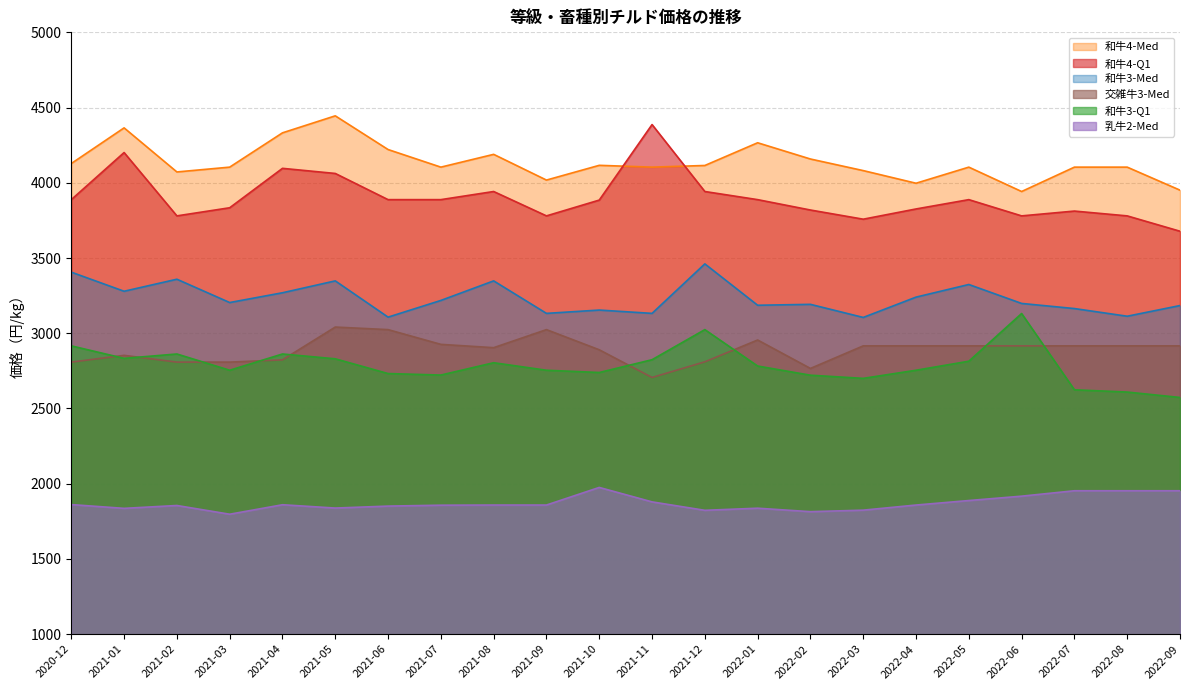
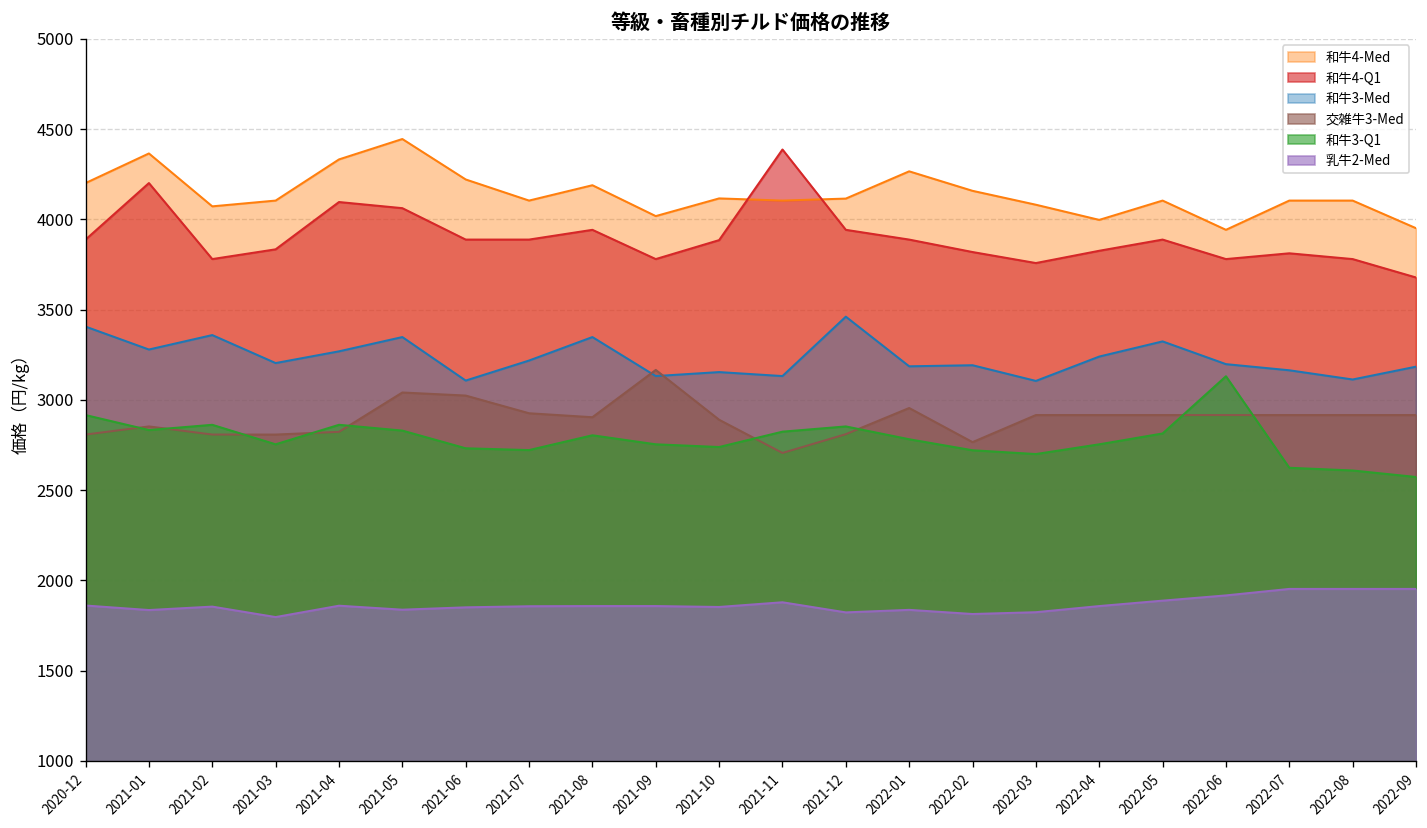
  {
    "和牛4-Med": {
-     "2020-12": 4130,
+     "2020-12": 4200,
      "2021-01": 4370,
      "2021-02": 4070,
      "2021-03": 4100,
      "2021-04": 4330,
      "2021-05": 4450,
      "2021-06": 4220,
      "2021-07": 4100,
      "2021-08": 4190,
      "2021-09": 4020,
      "2021-10": 4120,
      "2021-11": 4100,
      "2021-12": 4120,
      "2022-01": 4270,
      "2022-02": 4160,
      "2022-03": 4080,
      "2022-04": 4000,
      "2022-05": 4100,
      "2022-06": 3940,
      "2022-07": 4100,
      "2022-08": 4100,
      "2022-09": 3950
    },
    "和牛4-Q1": {
      "2020-12": 3890,
      "2021-01": 4200,
      "2021-02": 3780,
      "2021-03": 3830,
      "2021-04": 4100,
      "2021-05": 4060,
      "2021-06": 3890,
      "2021-07": 3890,
      "2021-08": 3940,
      "2021-09": 3780,
      "2021-10": 3890,
      "2021-11": 4390,
      "2021-12": 3940,
      "2022-01": 3890,
      "2022-02": 3820,
      "2022-03": 3760,
      "2022-04": 3830,
      "2022-05": 3890,
      "2022-06": 3780,
      "2022-07": 3810,
      "2022-08": 3780,
      "2022-09": 3680
    },
    "和牛3-Med": {
      "2020-12": 3410,
      "2021-01": 3280,
      "2021-02": 3360,
      "2021-03": 3200,
      "2021-04": 3270,
      "2021-05": 3350,
      "2021-06": 3110,
      "2021-07": 3220,
      "2021-08": 3350,
      "2021-09": 3130,
      "2021-10": 3150,
      "2021-11": 3130,
      "2021-12": 3460,
      "2022-01": 3190,
      "2022-02": 3190,
      "2022-03": 3110,
      "2022-04": 3240,
      "2022-05": 3320,
      "2022-06": 3200,
      "2022-07": 3160,
      "2022-08": 3110,
      "2022-09": 3180
    },
    "交雑牛3-Med": {
      "2020-12": 2810,
      "2021-01": 2850,
      "2021-02": 2810,
      "2021-03": 2810,
      "2021-04": 2820,
      "2021-05": 3040,
      "2021-06": 3020,
      "2021-07": 2930,
      "2021-08": 2900,
-     "2021-09": 3020,
+     "2021-09": 3170,
      "2021-10": 2890,
      "2021-11": 2710,
      "2021-12": 2810,
      "2022-01": 2960,
      "2022-02": 2770,
      "2022-03": 2920,
      "2022-04": 2920,
      "2022-05": 2920,
      "2022-06": 2920,
      "2022-07": 2920,
      "2022-08": 2920,
      "2022-09": 2920
    },
    "和牛3-Q1": {
      "2020-12": 2920,
      "2021-01": 2830,
      "2021-02": 2860,
      "2021-03": 2750,
      "2021-04": 2860,
      "2021-05": 2830,
      "2021-06": 2730,
      "2021-07": 2720,
      "2021-08": 2800,
      "2021-09": 2750,
      "2021-10": 2740,
      "2021-11": 2820,
-     "2021-12": 3020,
+     "2021-12": 2850,
      "2022-01": 2780,
      "2022-02": 2720,
      "2022-03": 2700,
      "2022-04": 2750,
      "2022-05": 2810,
      "2022-06": 3130,
      "2022-07": 2620,
      "2022-08": 2610,
      "2022-09": 2570
    },
    "乳牛2-Med": {
      "2020-12": 1860,
      "2021-01": 1840,
      "2021-02": 1860,
      "2021-03": 1800,
      "2021-04": 1860,
      "2021-05": 1840,
      "2021-06": 1850,
      "2021-07": 1860,
      "2021-08": 1860,
      "2021-09": 1860,
-     "2021-10": 1980,
+     "2021-10": 1850,
      "2021-11": 1880,
      "2021-12": 1820,
      "2022-01": 1840,
      "2022-02": 1810,
      "2022-03": 1820,
      "2022-04": 1860,
      "2022-05": 1890,
      "2022-06": 1920,
      "2022-07": 1950,
      "2022-08": 1950,
      "2022-09": 1950
    }
  }
